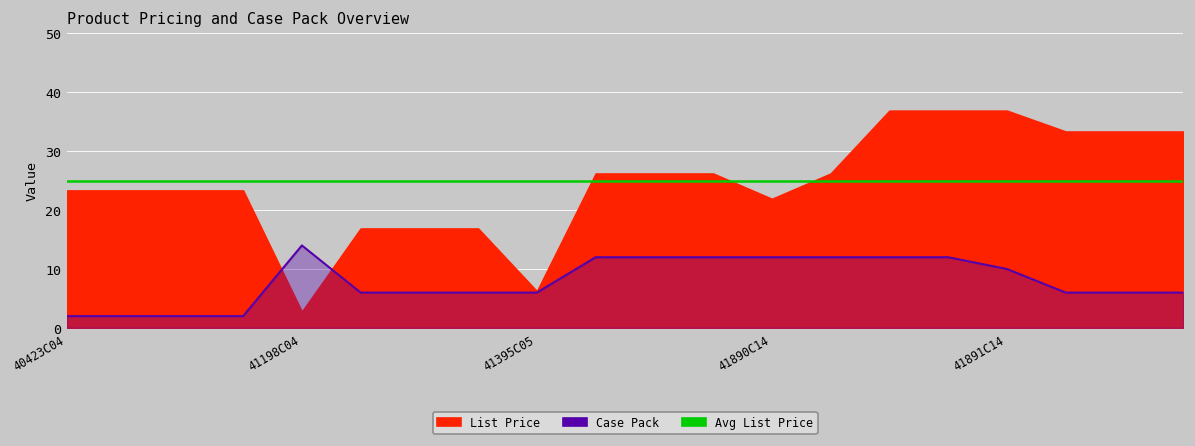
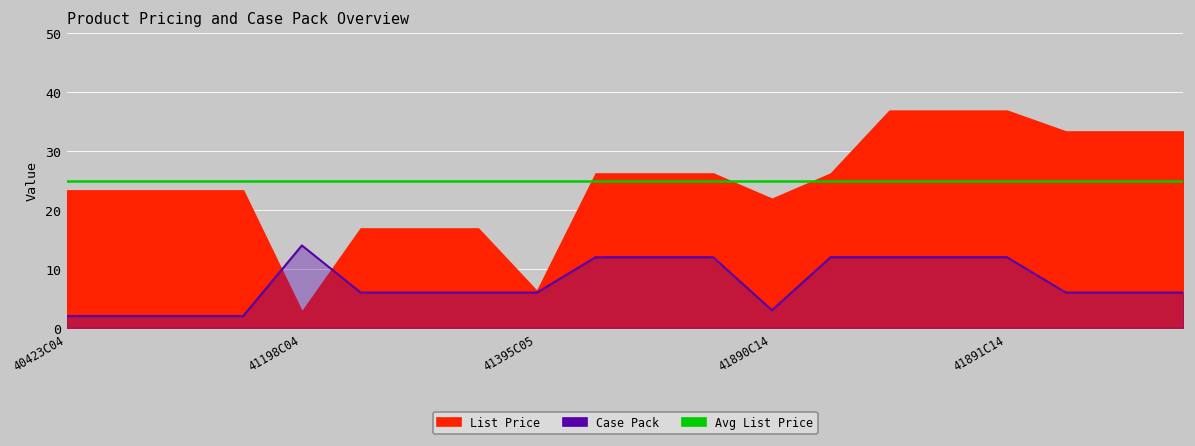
  {
    "List Price": {
      "40423C04": 23,
      "41198C04": 3,
      "41890C14": 22,
      "41891C14": 37
    },
    "Case Pack": {
      "40423C04": 2,
      "41198C04": 14,
-     "41890C14": 12,
-     "41891C14": 10
+     "41890C14": 3,
+     "41891C14": 12
    }
  }
